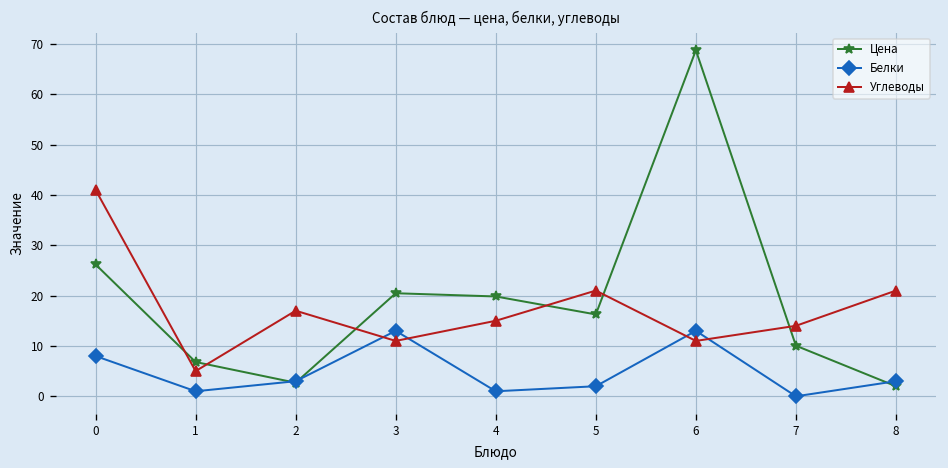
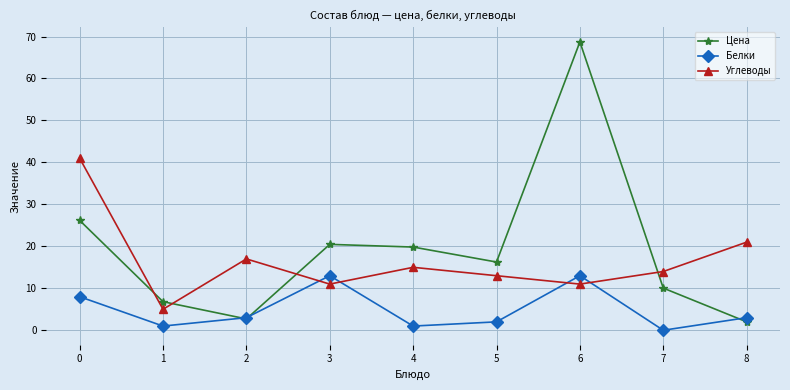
  {
    "Цена": {
      "0": 26,
      "1": 7,
      "3": 20,
      "4": 20,
      "5": 16,
      "6": 69,
      "7": 10,
      "8": 2
    },
    "Белки": {
      "0": 8,
      "1": 1,
      "3": 13,
      "4": 1,
      "5": 2,
      "6": 13,
      "7": 0,
      "8": 3
    },
    "Углеводы": {
      "0": 41,
      "1": 5,
      "2": 17,
      "3": 11,
      "4": 15,
-     "5": 21,
+     "5": 13,
      "6": 11,
      "7": 14,
      "8": 21
    }
  }
